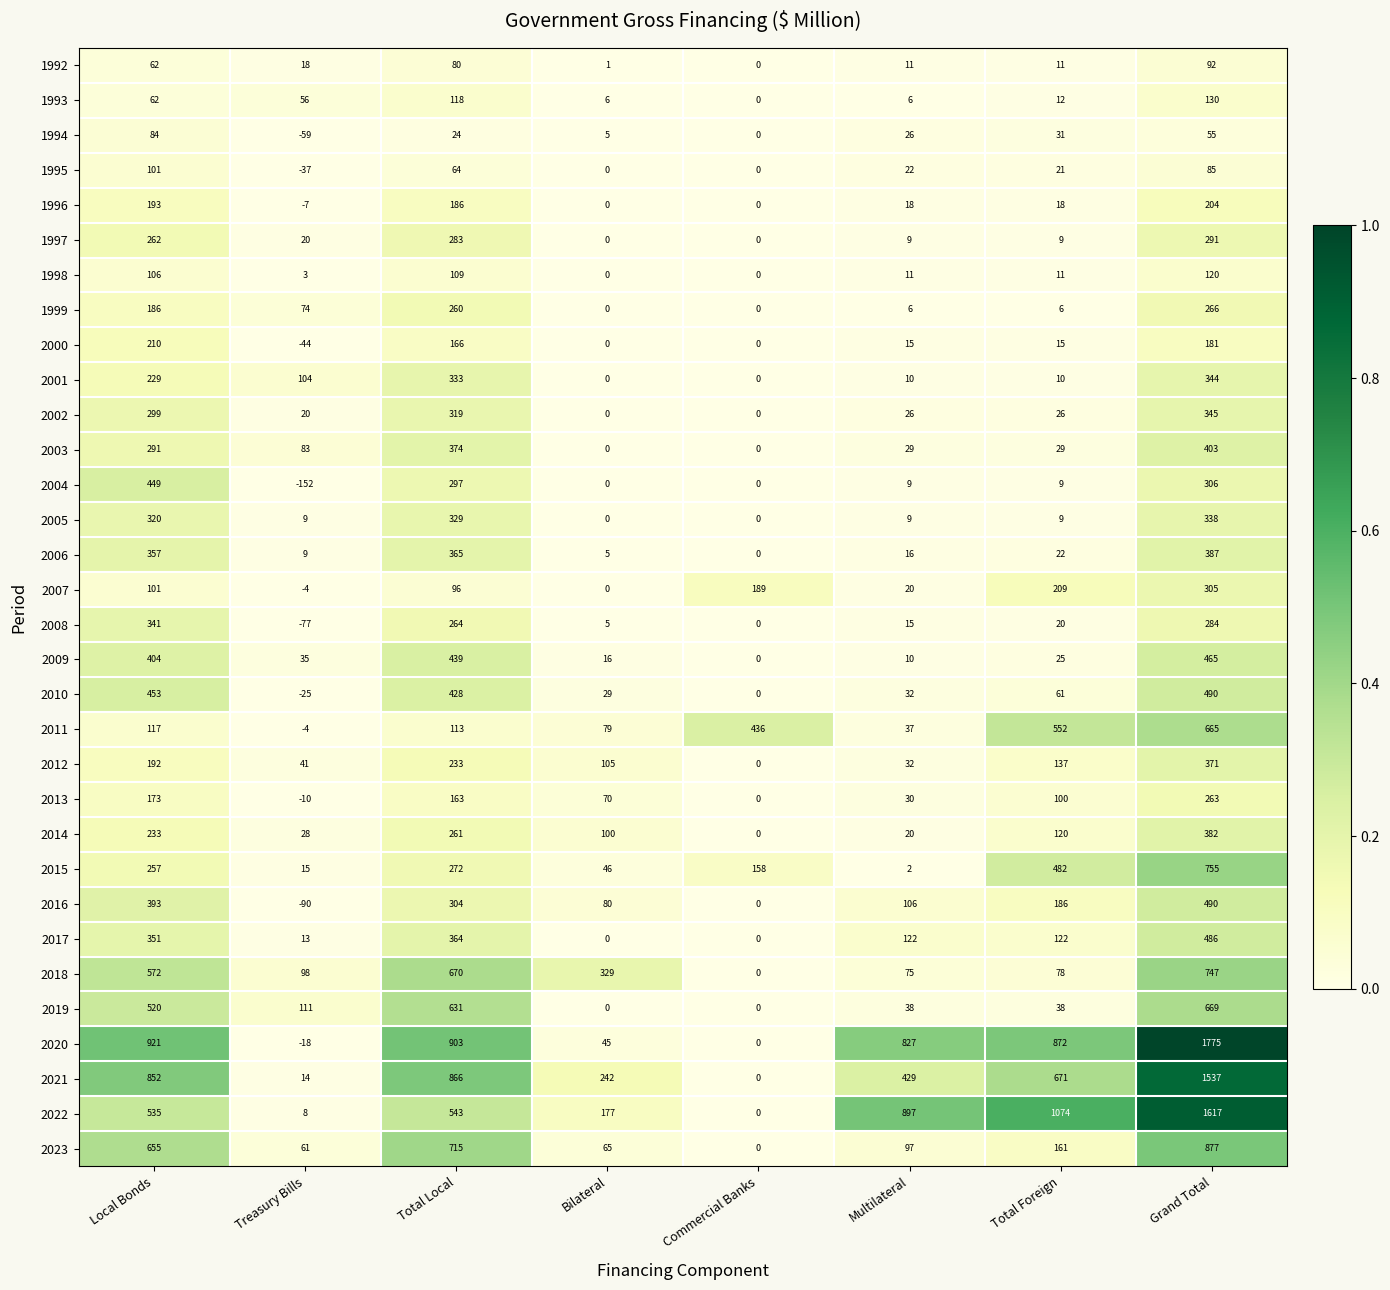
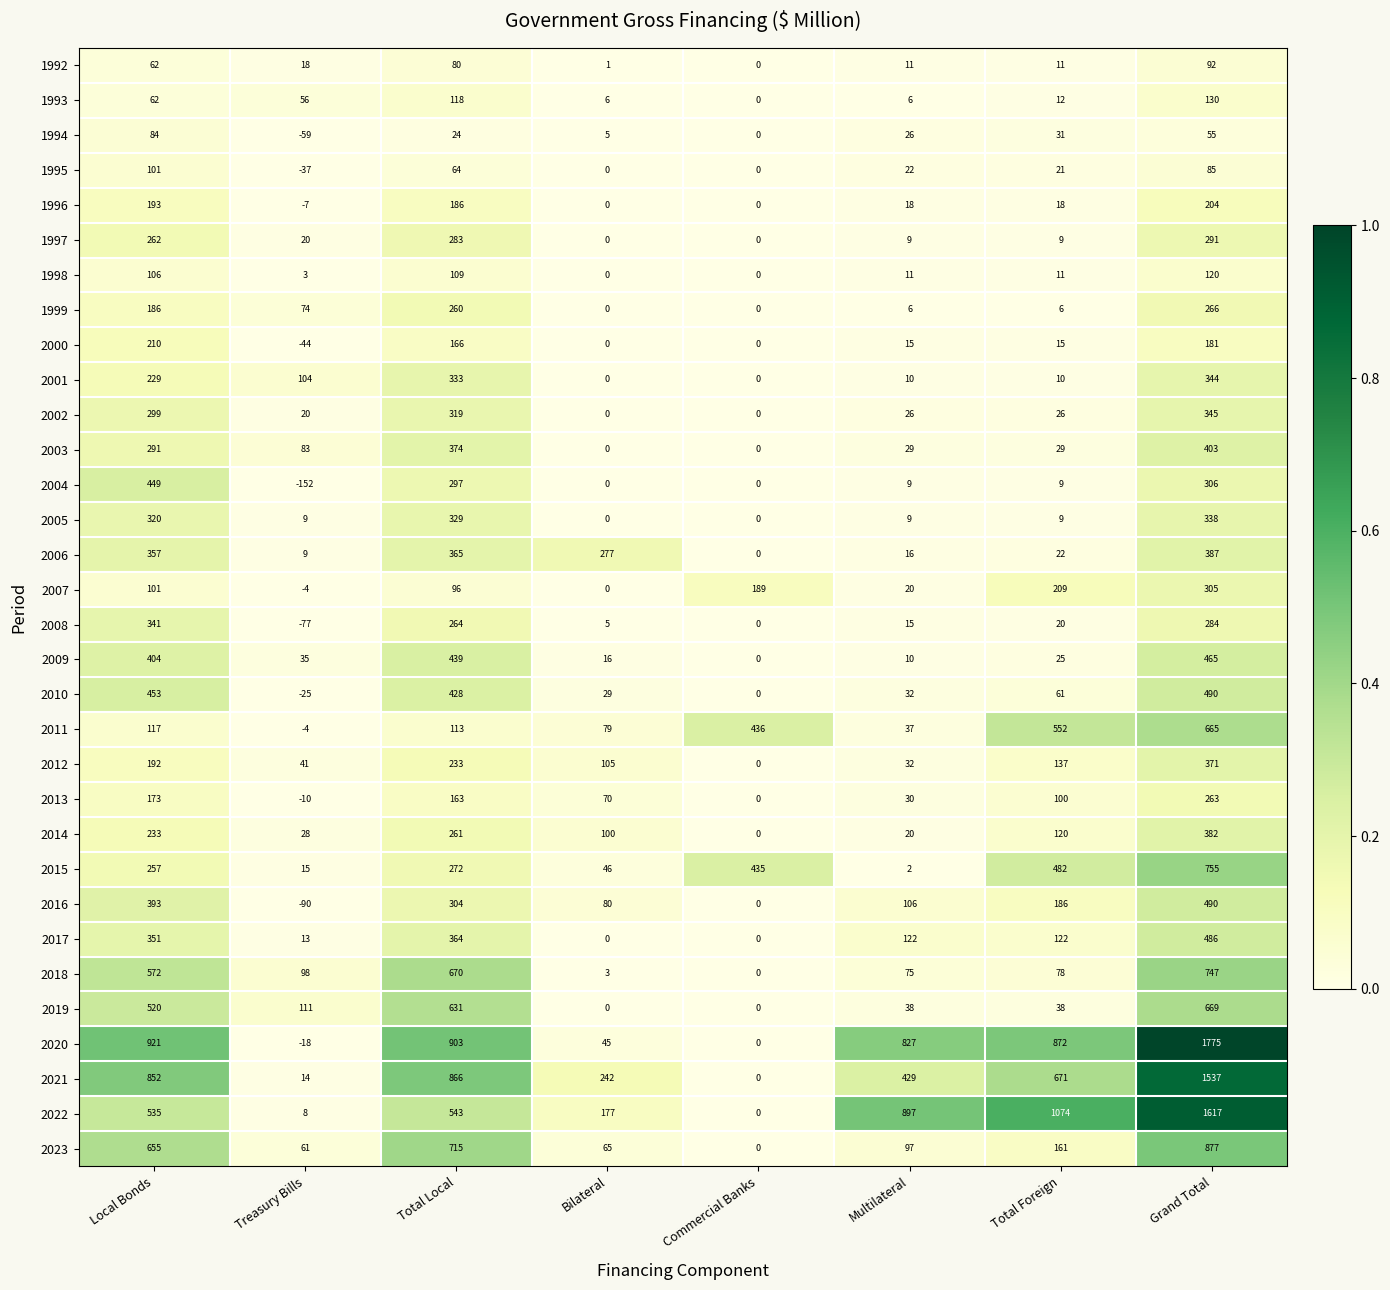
  {
    "2006": {
      "Local Bonds": 357,
      "Treasury Bills": 9,
      "Total Local": 365,
-     "Bilateral": 5,
+     "Bilateral": 277,
      "Commercial Banks": 0,
      "Multilateral": 16,
      "Total Foreign": 22,
      "Grand Total": 387
    },
    "2015": {
      "Local Bonds": 257,
      "Treasury Bills": 15,
      "Total Local": 272,
      "Bilateral": 46,
-     "Commercial Banks": 158,
+     "Commercial Banks": 435,
      "Multilateral": 2,
      "Total Foreign": 482,
      "Grand Total": 755
    },
    "2018": {
      "Local Bonds": 572,
      "Treasury Bills": 98,
      "Total Local": 670,
-     "Bilateral": 329,
+     "Bilateral": 3,
      "Commercial Banks": 0,
      "Multilateral": 75,
      "Total Foreign": 78,
      "Grand Total": 747
    }
  }
